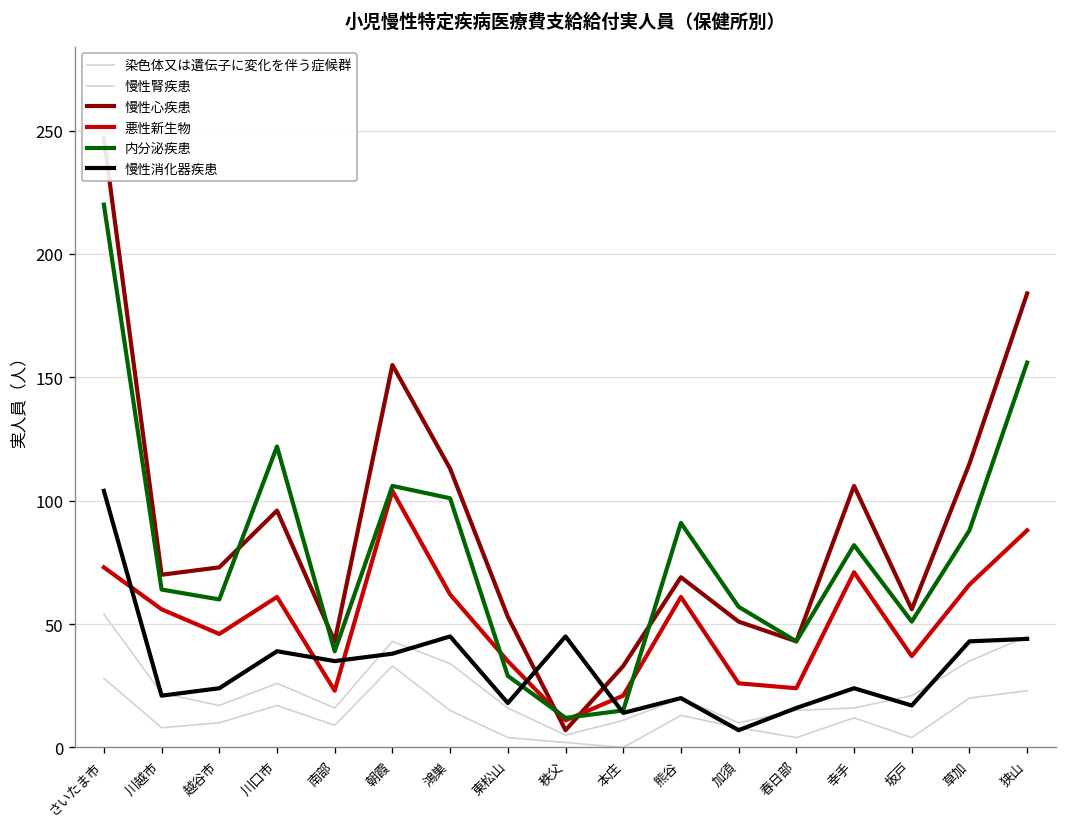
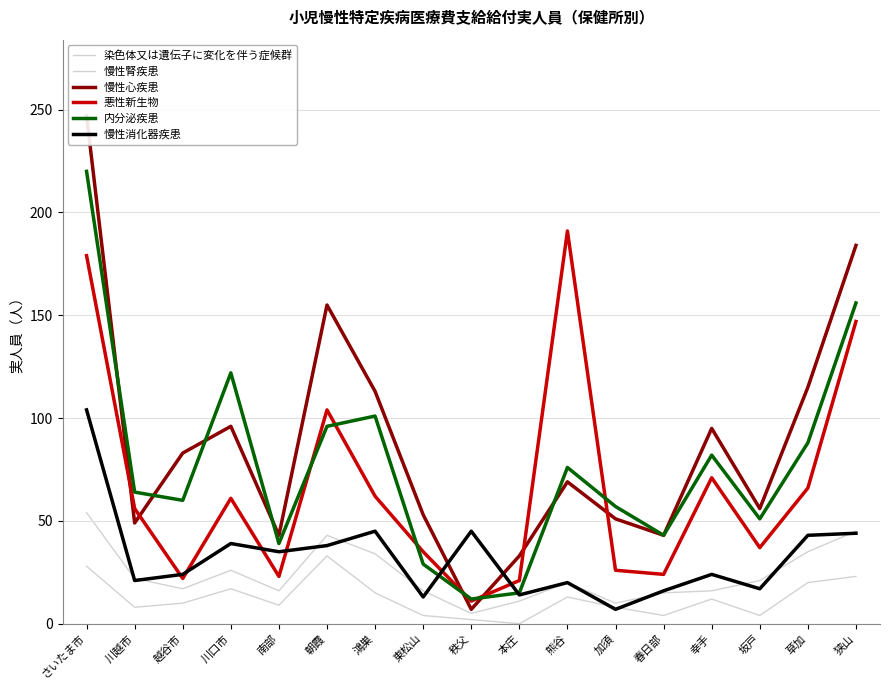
  {
    "慢性心疾患": {
-     "川越市": 70,
-     "越谷市": 73,
+     "川越市": 49,
+     "越谷市": 83,
      "川口市": 96,
      "南部": 43,
      "朝霞": 155,
      "鴻巣": 113,
      "東松山": 53,
      "秩父": 7,
      "本庄": 33,
      "熊谷": 69,
      "加須": 51,
-     "幸手": 106,
+     "幸手": 95,
      "坂戸": 56,
      "草加": 115,
      "狭山": 184
    },
    "悪性新生物": {
-     "さいたま市": 73,
+     "さいたま市": 179,
      "川越市": 56,
-     "越谷市": 46,
+     "越谷市": 22,
      "川口市": 61,
      "南部": 23,
      "朝霞": 104,
      "鴻巣": 62,
      "東松山": 35,
      "本庄": 21,
-     "熊谷": 61,
+     "熊谷": 191,
      "加須": 26,
      "春日部": 24,
      "幸手": 71,
      "坂戸": 37,
      "草加": 66,
-     "狭山": 88
+     "狭山": 147
    },
    "内分泌疾患": {
      "さいたま市": 220,
      "川越市": 64,
      "越谷市": 60,
      "川口市": 122,
      "南部": 39,
-     "朝霞": 106,
+     "朝霞": 96,
      "鴻巣": 101,
      "東松山": 29,
-     "熊谷": 91,
+     "熊谷": 76,
      "加須": 57,
      "幸手": 82,
      "坂戸": 51,
      "草加": 88,
      "狭山": 156
    },
    "慢性消化器疾患": {
      "さいたま市": 104,
      "越谷市": 24,
      "川口市": 39,
      "南部": 35,
      "朝霞": 38,
      "鴻巣": 45,
-     "東松山": 18,
+     "東松山": 13,
      "秩父": 45,
      "幸手": 24,
      "坂戸": 17,
      "草加": 43
    }
  }
